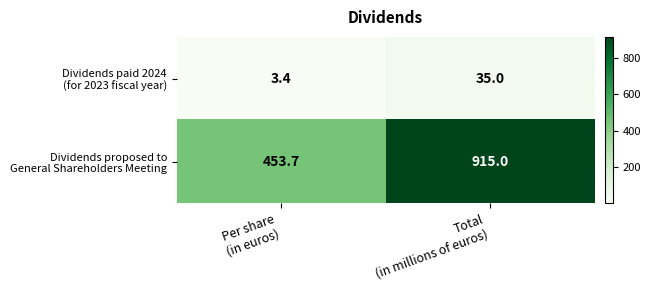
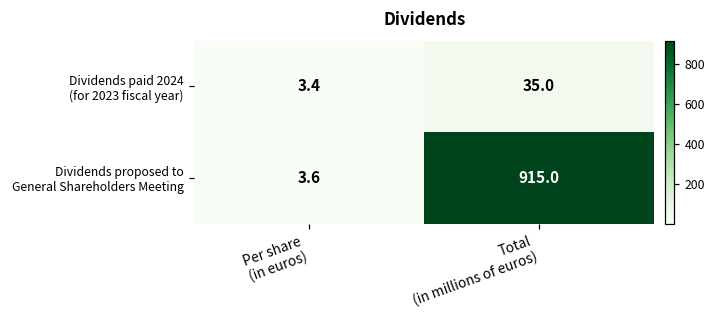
  {
    "Dividends paid 2024 (for 2023 fiscal year)": {
      "Per share (in euros)": 3.4,
      "Total (in millions of euros)": 35.0
    },
    "Dividends proposed to General Shareholders Meeting": {
-     "Per share (in euros)": 453.7,
+     "Per share (in euros)": 3.6,
      "Total (in millions of euros)": 915.0
    }
  }
